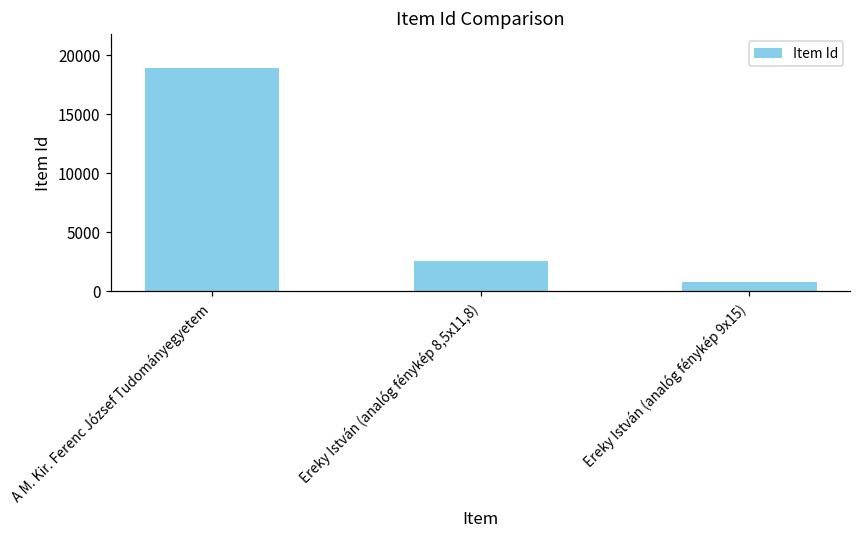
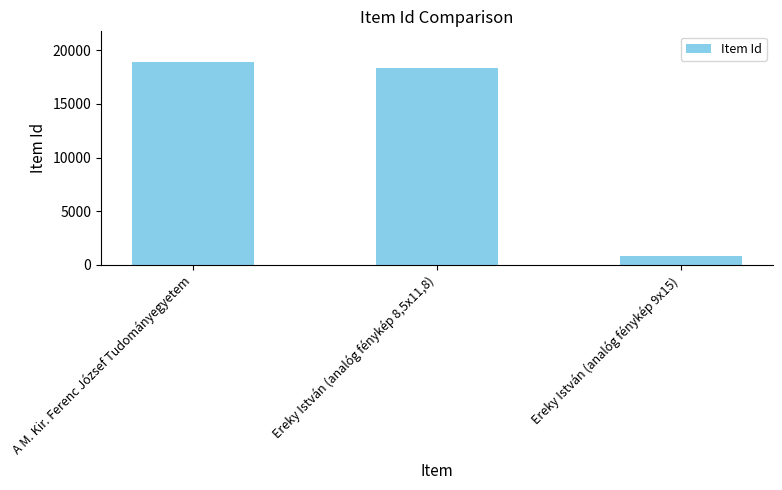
  {
    "A M. Kir. Ferenc József Tudományegyetem": 18900,
-   "Ereky István (analóg fénykép 8,5x11,8)": 2600,
+   "Ereky István (analóg fénykép 8,5x11,8)": 18400,
    "Ereky István (analóg fénykép 9x15)": 800
  }
